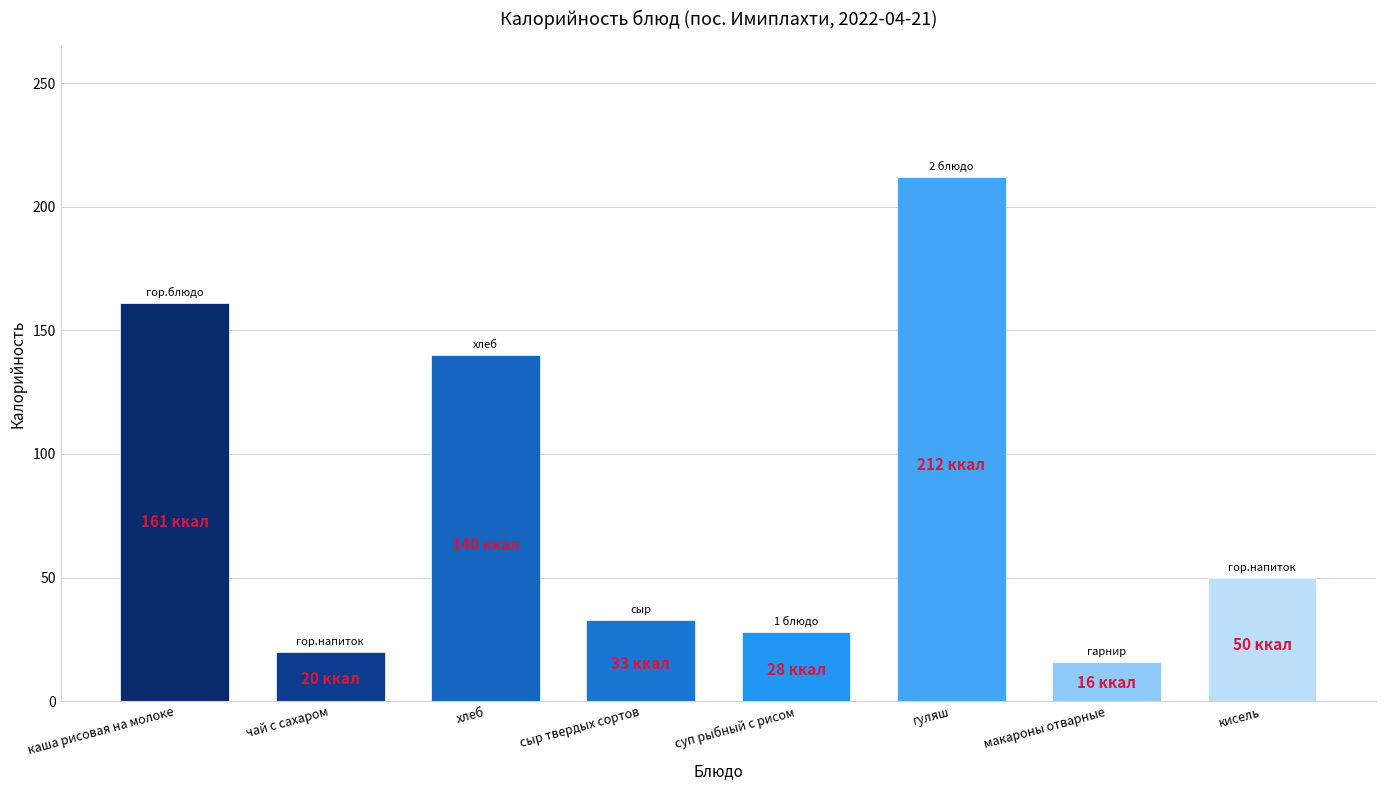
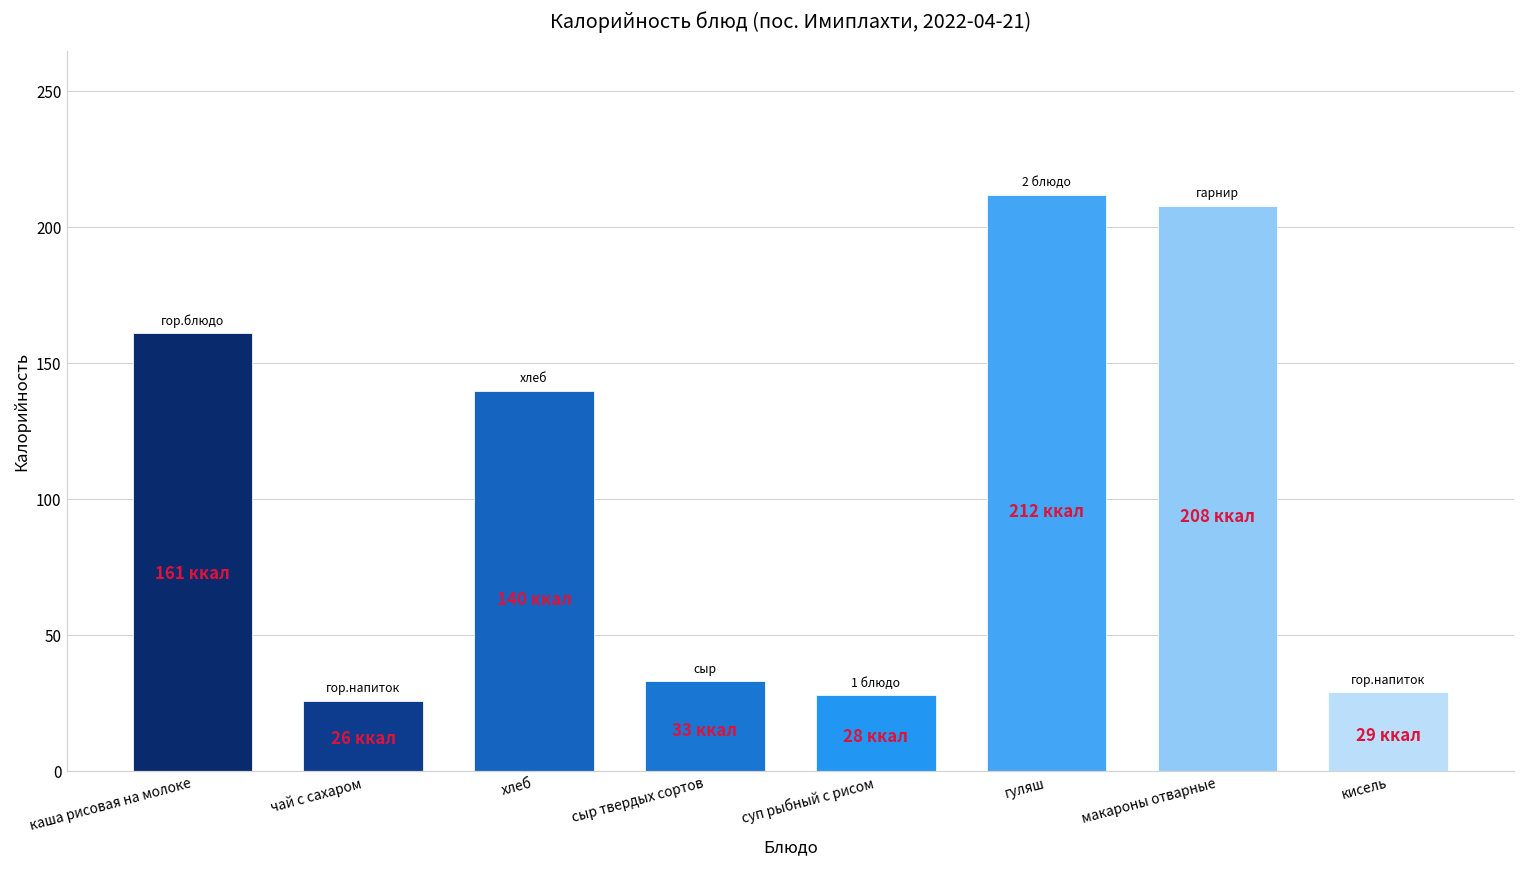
  {
    "каша рисовая на молоке": 161,
-   "чай с сахаром": 20,
+   "чай с сахаром": 26,
    "хлеб": 140,
    "сыр твердых сортов": 33,
    "суп рыбный с рисом": 28,
    "гуляш": 212,
-   "макароны отварные": 16,
-   "кисель": 50
+   "макароны отварные": 208,
+   "кисель": 29
  }
